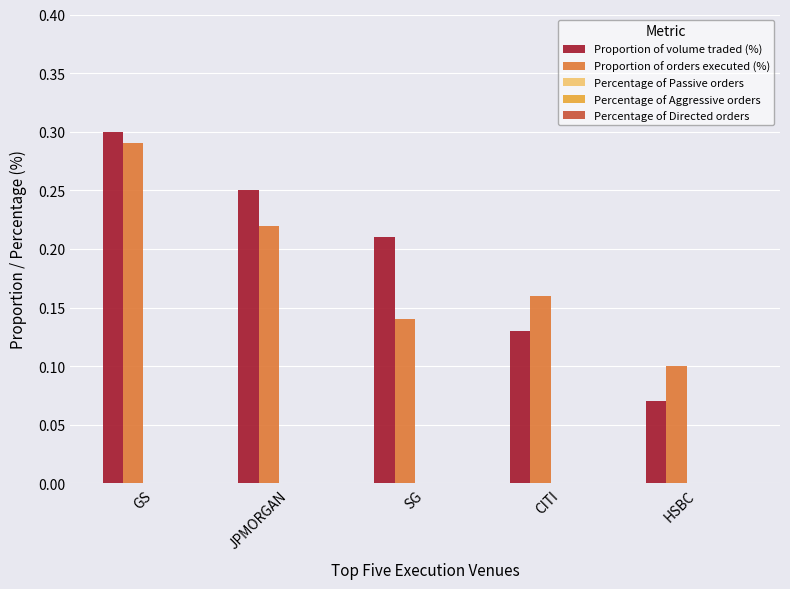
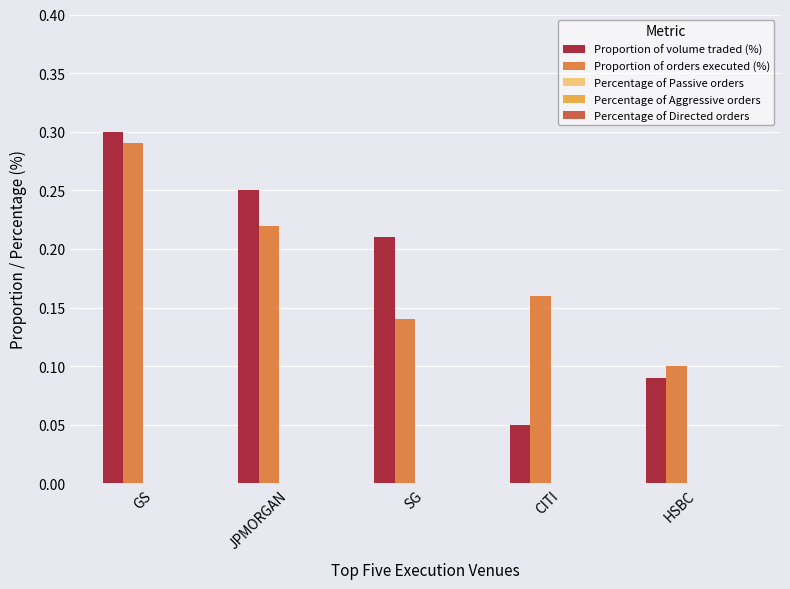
  {
    "Proportion of volume traded (%)": {
      "GS": 0.30,
      "JPMORGAN": 0.25,
      "SG": 0.21,
-     "CITI": 0.13,
-     "HSBC": 0.07
+     "CITI": 0.05,
+     "HSBC": 0.09
    },
    "Percentage of Passive orders": {
      "GS": 0.00,
      "JPMORGAN": 0.00,
      "SG": 0.00,
      "CITI": 0.00,
      "HSBC": 0.00
    }
  }
